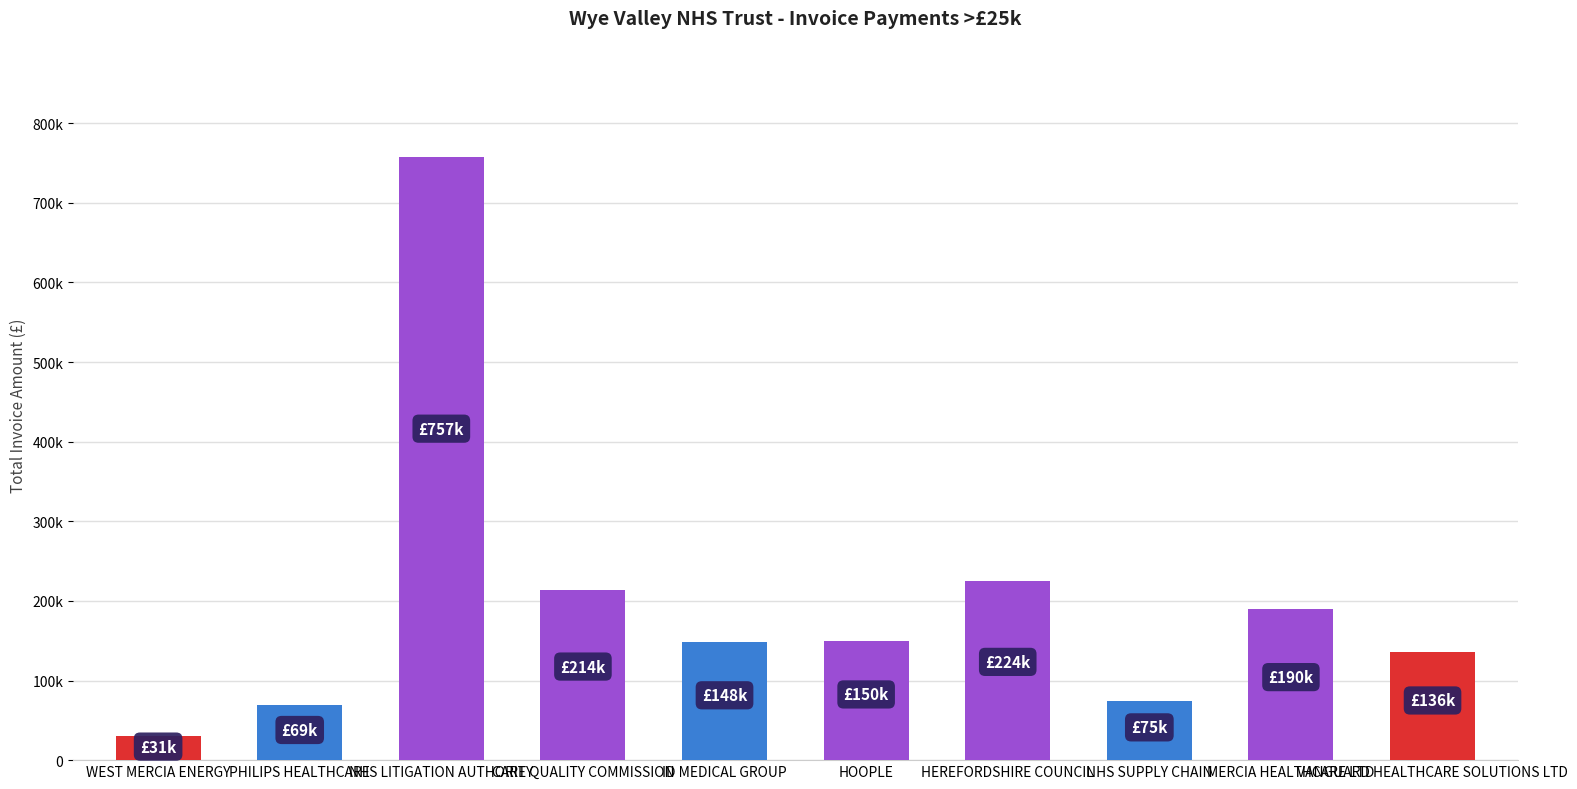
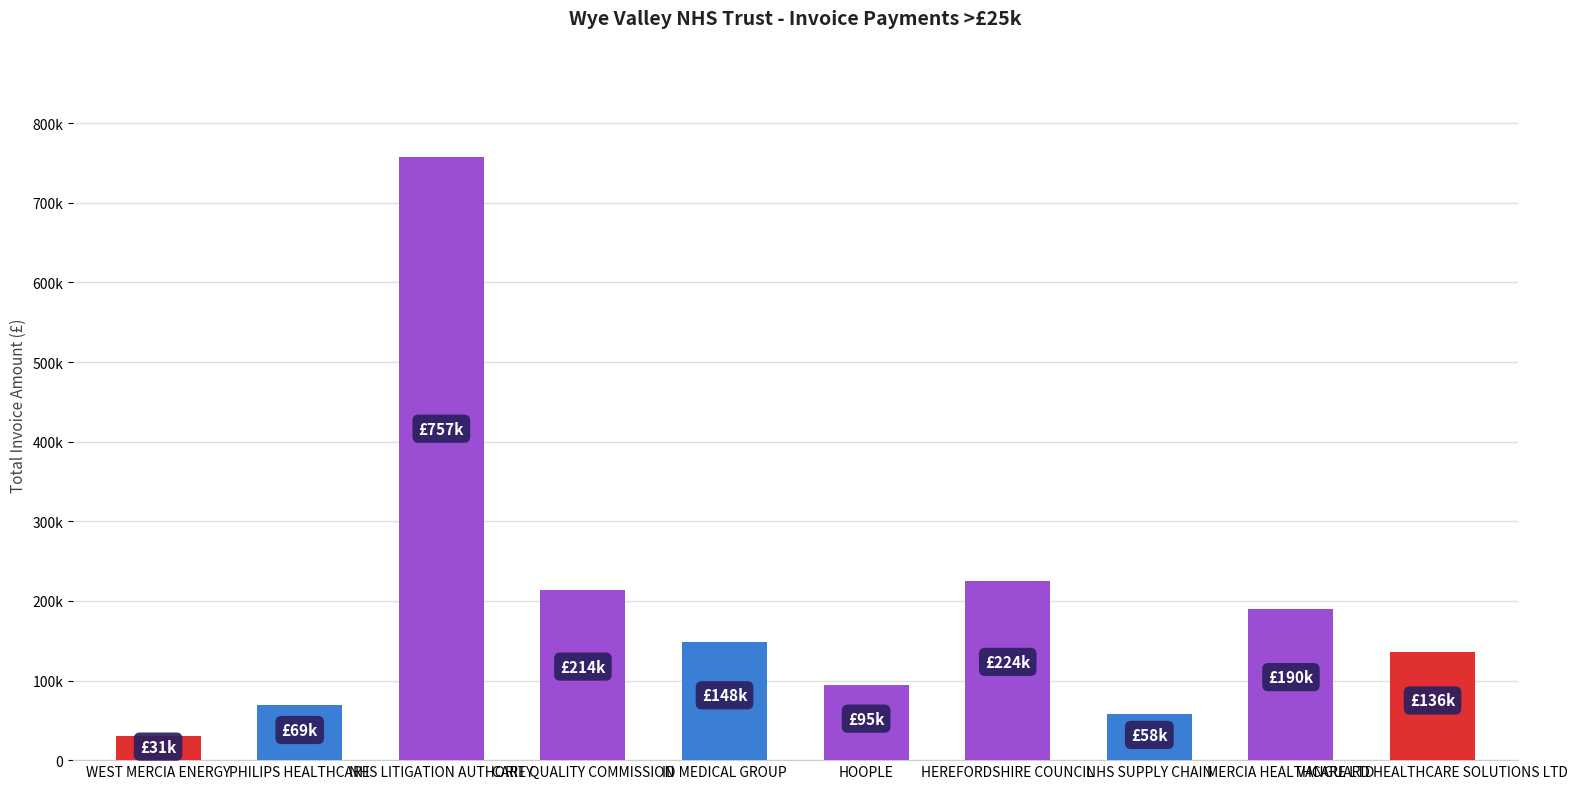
  {
-   "HOOPLE": "£150k",
-   "NHS SUPPLY CHAIN": "£75k"
+   "HOOPLE": "£95k",
+   "NHS SUPPLY CHAIN": "£58k"
  }
